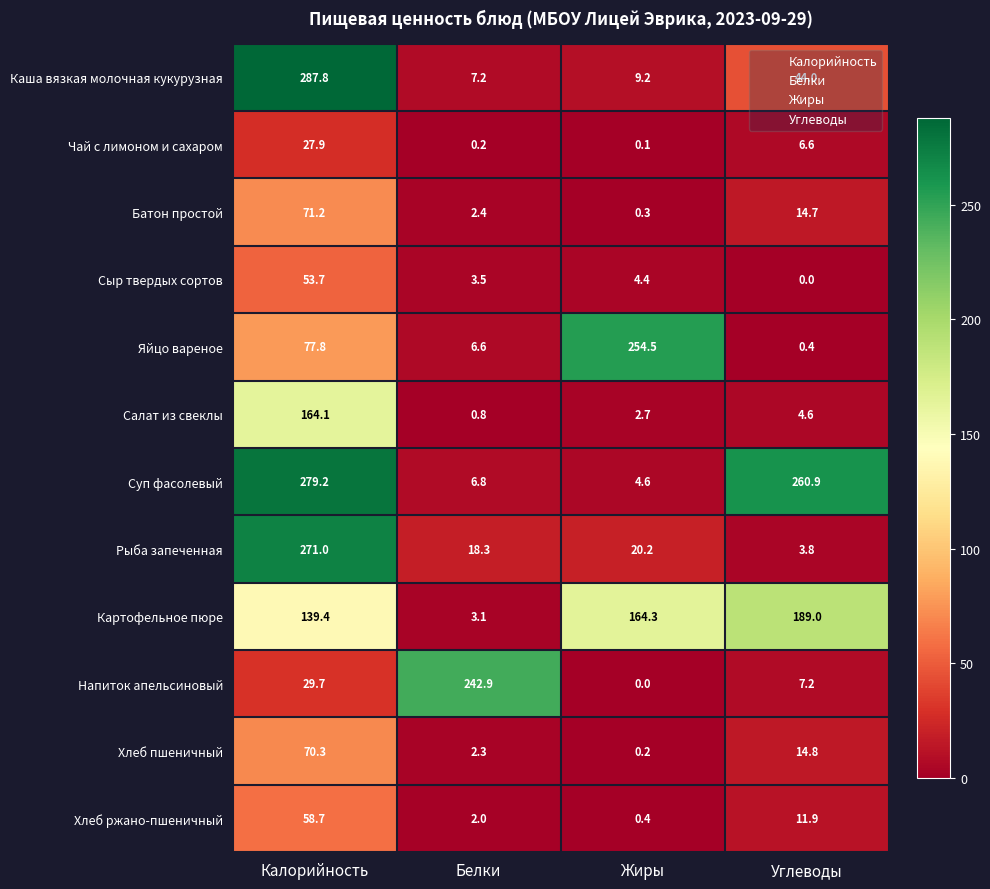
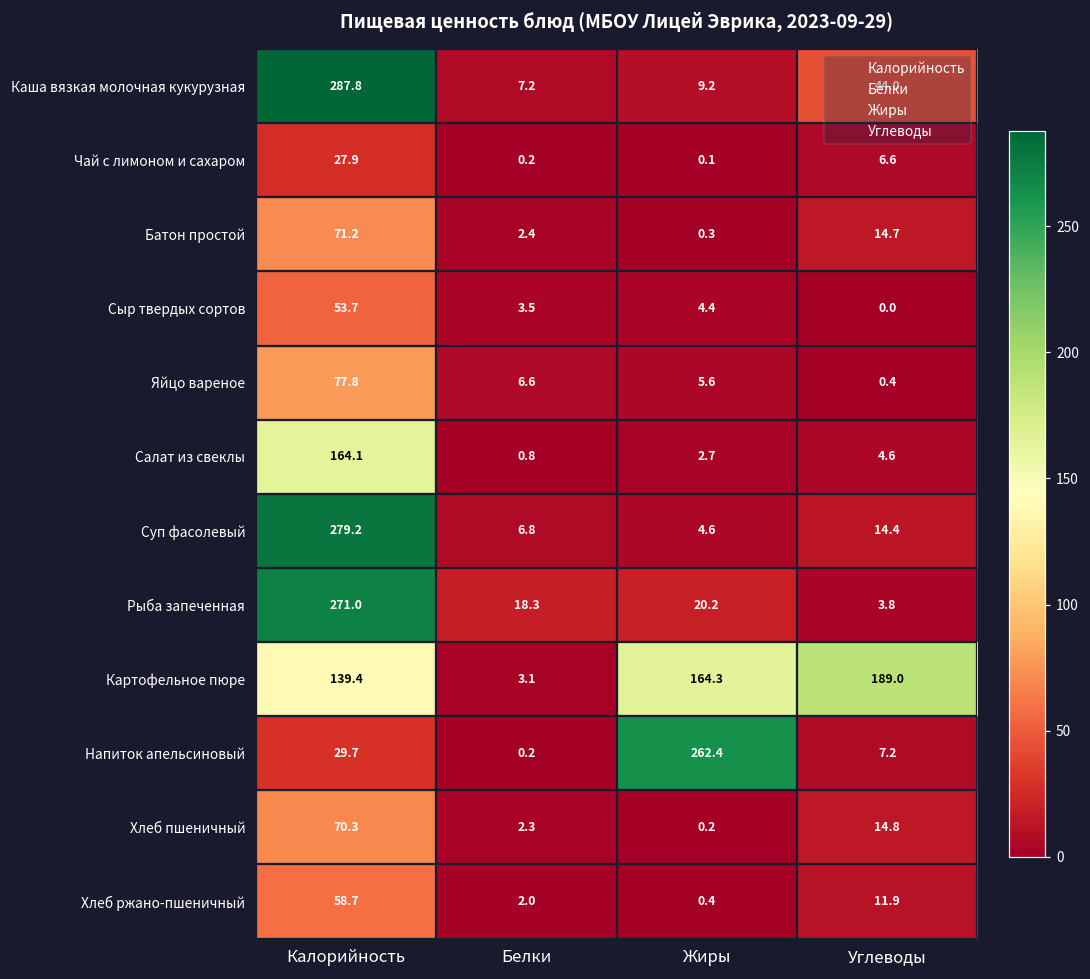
  {
    "Каша вязкая молочная кукурузная": {
      "Калорийность": 287.8,
      "Белки": 7.2,
      "Жиры": 9.2
    },
    "Чай с лимоном и сахаром": {
      "Калорийность": 27.9,
      "Белки": 0.2,
      "Жиры": 0.1,
      "Углеводы": 6.6
    },
    "Батон простой": {
      "Калорийность": 71.2,
      "Белки": 2.4,
      "Жиры": 0.3,
      "Углеводы": 14.7
    },
    "Сыр твердых сортов": {
      "Калорийность": 53.7,
      "Белки": 3.5,
      "Жиры": 4.4,
      "Углеводы": 0.0
    },
    "Яйцо вареное": {
      "Калорийность": 77.8,
      "Белки": 6.6,
-     "Жиры": 254.5,
+     "Жиры": 5.6,
      "Углеводы": 0.4
    },
    "Салат из свеклы": {
      "Калорийность": 164.1,
      "Белки": 0.8,
      "Жиры": 2.7,
      "Углеводы": 4.6
    },
    "Суп фасолевый": {
      "Калорийность": 279.2,
      "Белки": 6.8,
      "Жиры": 4.6,
-     "Углеводы": 260.9
+     "Углеводы": 14.4
    },
    "Рыба запеченная": {
      "Калорийность": 271.0,
      "Белки": 18.3,
      "Жиры": 20.2,
      "Углеводы": 3.8
    },
    "Картофельное пюре": {
      "Калорийность": 139.4,
      "Белки": 3.1,
      "Жиры": 164.3,
      "Углеводы": 189.0
    },
    "Напиток апельсиновый": {
      "Калорийность": 29.7,
-     "Белки": 242.9,
-     "Жиры": 0.0,
+     "Белки": 0.2,
+     "Жиры": 262.4,
      "Углеводы": 7.2
    },
    "Хлеб пшеничный": {
      "Калорийность": 70.3,
      "Белки": 2.3,
      "Жиры": 0.2,
      "Углеводы": 14.8
    },
    "Хлеб ржано-пшеничный": {
      "Калорийность": 58.7,
      "Белки": 2.0,
      "Жиры": 0.4,
      "Углеводы": 11.9
    }
  }
